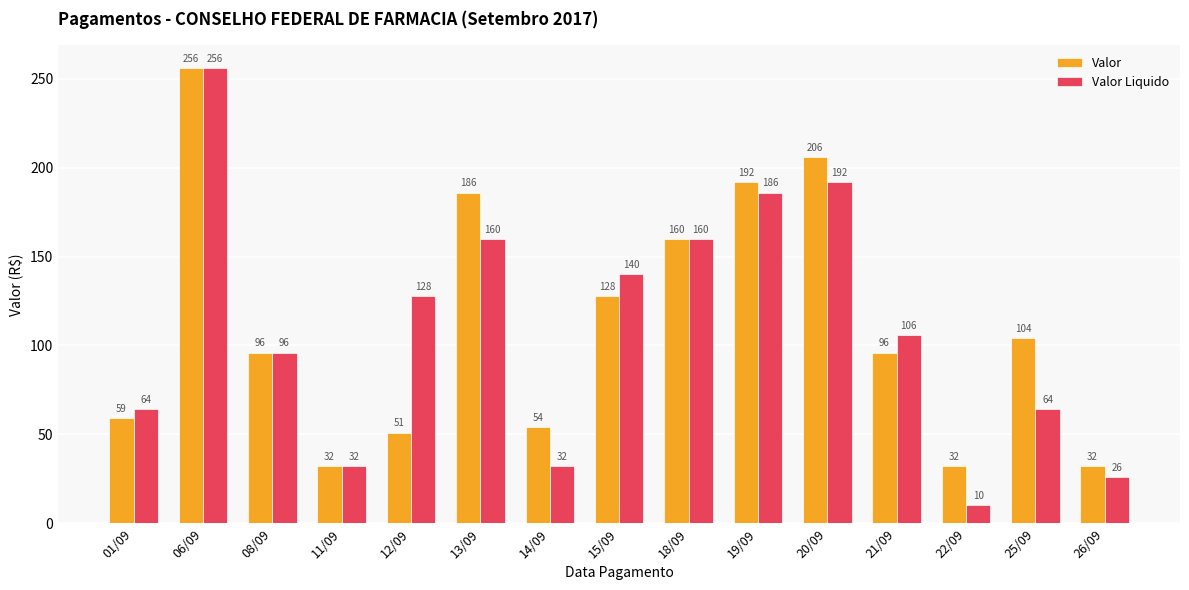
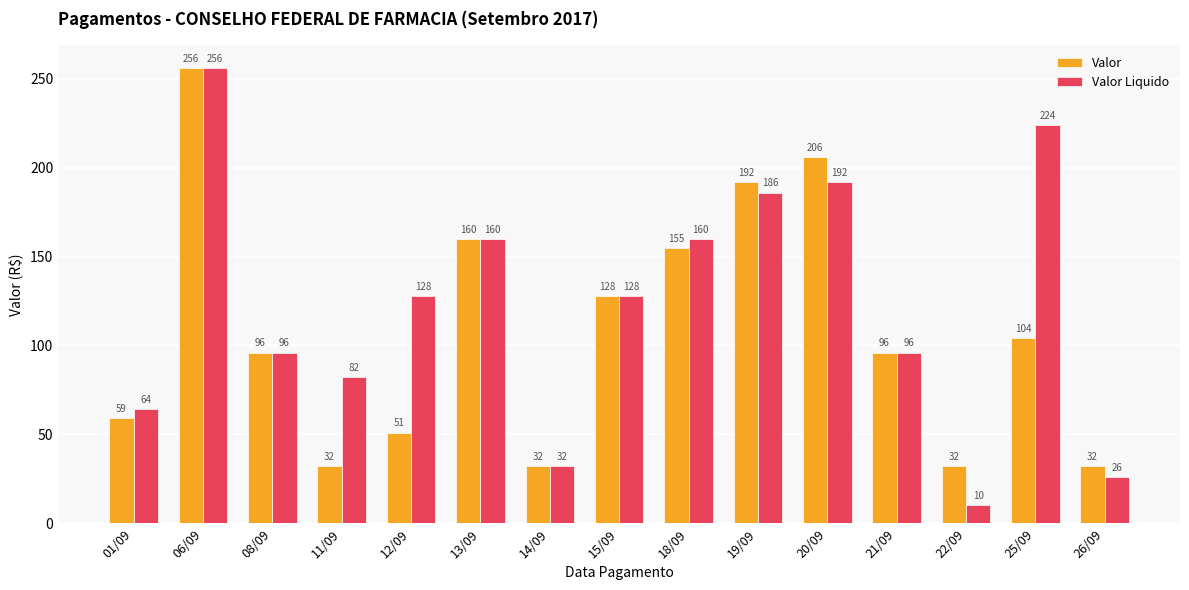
  {
    "Valor": {
      "01/09": 59,
      "06/09": 256,
      "08/09": 96,
      "11/09": 32,
      "12/09": 51,
-     "13/09": 186,
-     "14/09": 54,
+     "13/09": 160,
+     "14/09": 32,
      "15/09": 128,
-     "18/09": 160,
+     "18/09": 155,
      "19/09": 192,
      "20/09": 206,
      "21/09": 96,
      "22/09": 32,
      "25/09": 104,
      "26/09": 32
    },
    "Valor Liquido": {
      "01/09": 64,
      "06/09": 256,
      "08/09": 96,
-     "11/09": 32,
+     "11/09": 82,
      "12/09": 128,
      "13/09": 160,
      "14/09": 32,
-     "15/09": 140,
+     "15/09": 128,
      "18/09": 160,
      "19/09": 186,
      "20/09": 192,
-     "21/09": 106,
+     "21/09": 96,
      "22/09": 10,
-     "25/09": 64,
+     "25/09": 224,
      "26/09": 26
    }
  }
